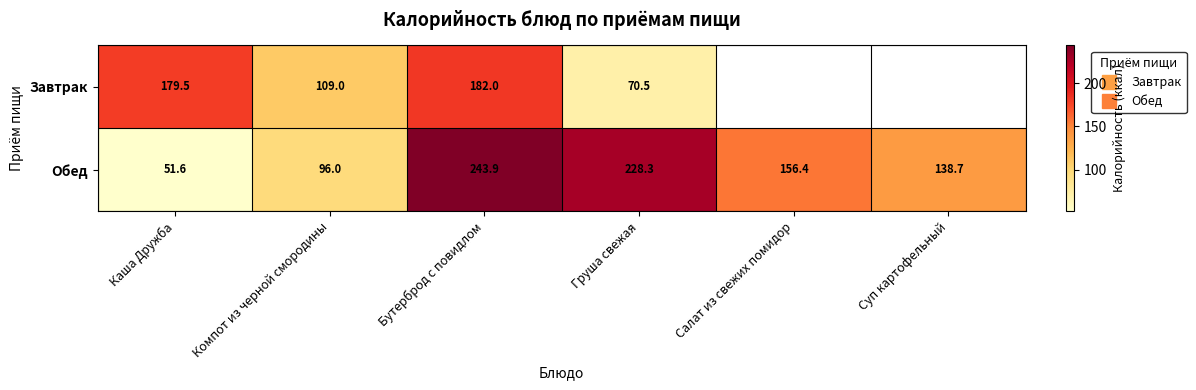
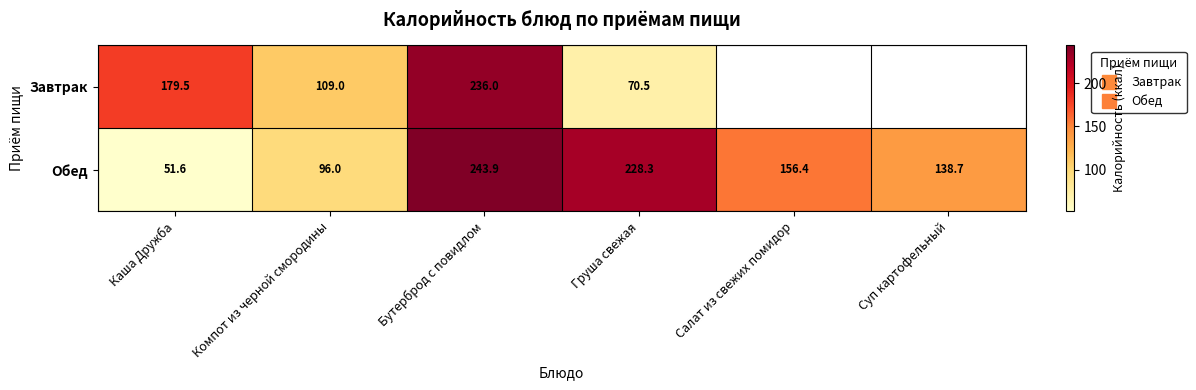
  {
    "Завтрак": {
      "Каша Дружба": 179.5,
      "Компот из черной смородины": 109.0,
-     "Бутерброд с повидлом": 182.0,
+     "Бутерброд с повидлом": 236.0,
      "Груша свежая": 70.5
    },
    "Обед": {
      "Каша Дружба": 51.6,
      "Компот из черной смородины": 96.0,
      "Бутерброд с повидлом": 243.9,
      "Груша свежая": 228.3,
      "Салат из свежих помидор": 156.4,
      "Суп картофельный": 138.7
    }
  }
